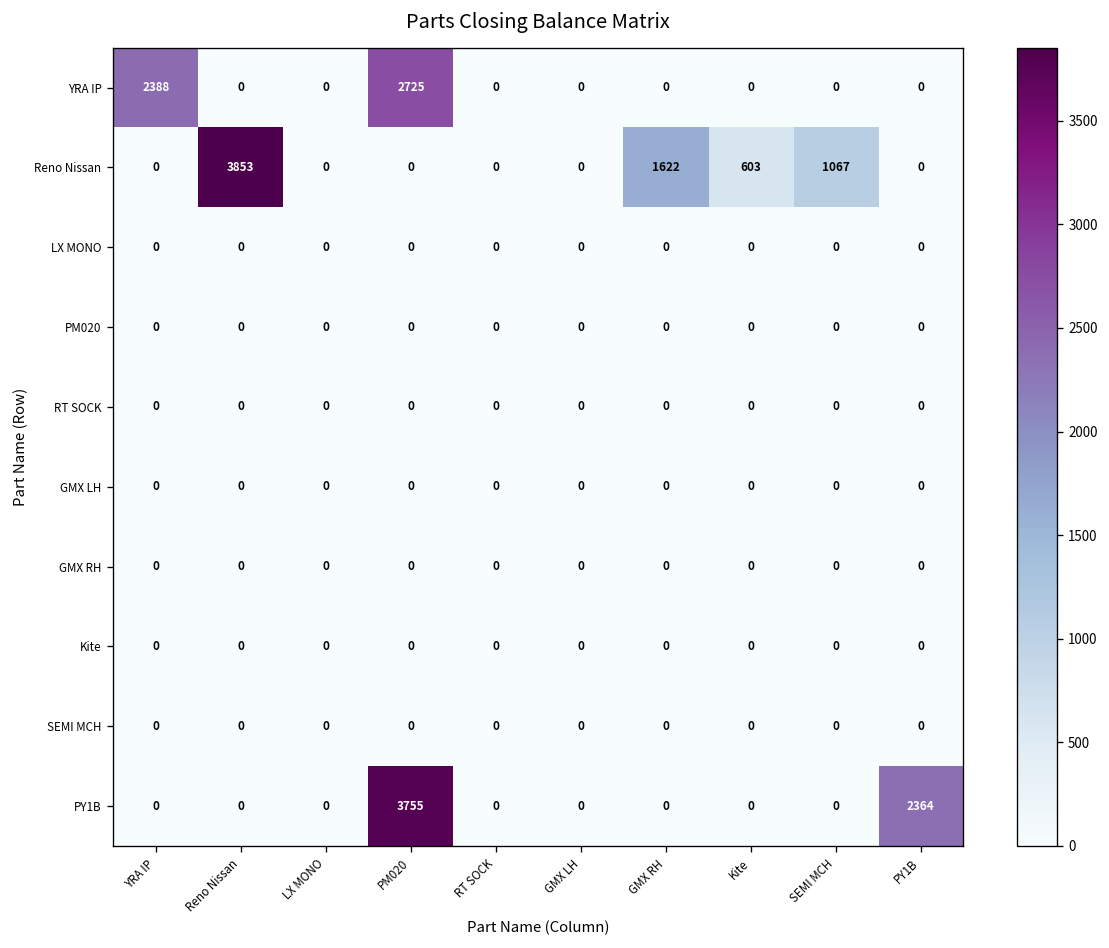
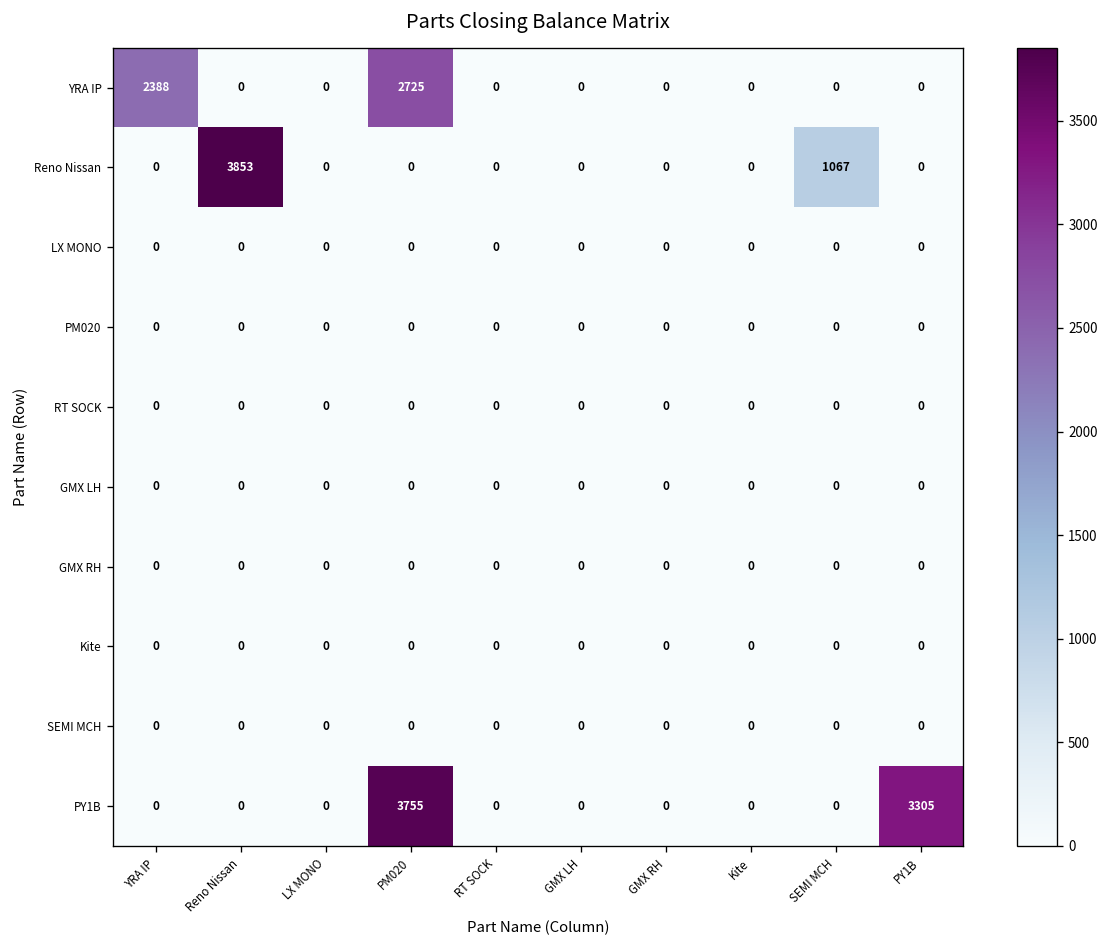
  {
    "YRA IP": {
      "YRA IP": 2388,
      "Reno Nissan": 0,
      "LX MONO": 0,
      "PM020": 2725,
      "RT SOCK": 0,
      "GMX LH": 0,
      "GMX RH": 0,
      "Kite": 0,
      "SEMI MCH": 0,
      "PY1B": 0
    },
    "Reno Nissan": {
      "YRA IP": 0,
      "Reno Nissan": 3853,
      "LX MONO": 0,
      "PM020": 0,
      "RT SOCK": 0,
      "GMX LH": 0,
-     "GMX RH": 1622,
-     "Kite": 603,
+     "GMX RH": 0,
+     "Kite": 0,
      "SEMI MCH": 1067,
      "PY1B": 0
    },
    "LX MONO": {
      "YRA IP": 0,
      "Reno Nissan": 0,
      "LX MONO": 0,
      "PM020": 0,
      "RT SOCK": 0,
      "GMX LH": 0,
      "GMX RH": 0,
      "Kite": 0,
      "SEMI MCH": 0,
      "PY1B": 0
    },
    "PM020": {
      "YRA IP": 0,
      "Reno Nissan": 0,
      "LX MONO": 0,
      "PM020": 0,
      "RT SOCK": 0,
      "GMX LH": 0,
      "GMX RH": 0,
      "Kite": 0,
      "SEMI MCH": 0,
      "PY1B": 0
    },
    "RT SOCK": {
      "YRA IP": 0,
      "Reno Nissan": 0,
      "LX MONO": 0,
      "PM020": 0,
      "RT SOCK": 0,
      "GMX LH": 0,
      "GMX RH": 0,
      "Kite": 0,
      "SEMI MCH": 0,
      "PY1B": 0
    },
    "GMX LH": {
      "YRA IP": 0,
      "Reno Nissan": 0,
      "LX MONO": 0,
      "PM020": 0,
      "RT SOCK": 0,
      "GMX LH": 0,
      "GMX RH": 0,
      "Kite": 0,
      "SEMI MCH": 0,
      "PY1B": 0
    },
    "GMX RH": {
      "YRA IP": 0,
      "Reno Nissan": 0,
      "LX MONO": 0,
      "PM020": 0,
      "RT SOCK": 0,
      "GMX LH": 0,
      "GMX RH": 0,
      "Kite": 0,
      "SEMI MCH": 0,
      "PY1B": 0
    },
    "Kite": {
      "YRA IP": 0,
      "Reno Nissan": 0,
      "LX MONO": 0,
      "PM020": 0,
      "RT SOCK": 0,
      "GMX LH": 0,
      "GMX RH": 0,
      "Kite": 0,
      "SEMI MCH": 0,
      "PY1B": 0
    },
    "SEMI MCH": {
      "YRA IP": 0,
      "Reno Nissan": 0,
      "LX MONO": 0,
      "PM020": 0,
      "RT SOCK": 0,
      "GMX LH": 0,
      "GMX RH": 0,
      "Kite": 0,
      "SEMI MCH": 0,
      "PY1B": 0
    },
    "PY1B": {
      "YRA IP": 0,
      "Reno Nissan": 0,
      "LX MONO": 0,
      "PM020": 3755,
      "RT SOCK": 0,
      "GMX LH": 0,
      "GMX RH": 0,
      "Kite": 0,
      "SEMI MCH": 0,
-     "PY1B": 2364
+     "PY1B": 3305
    }
  }
